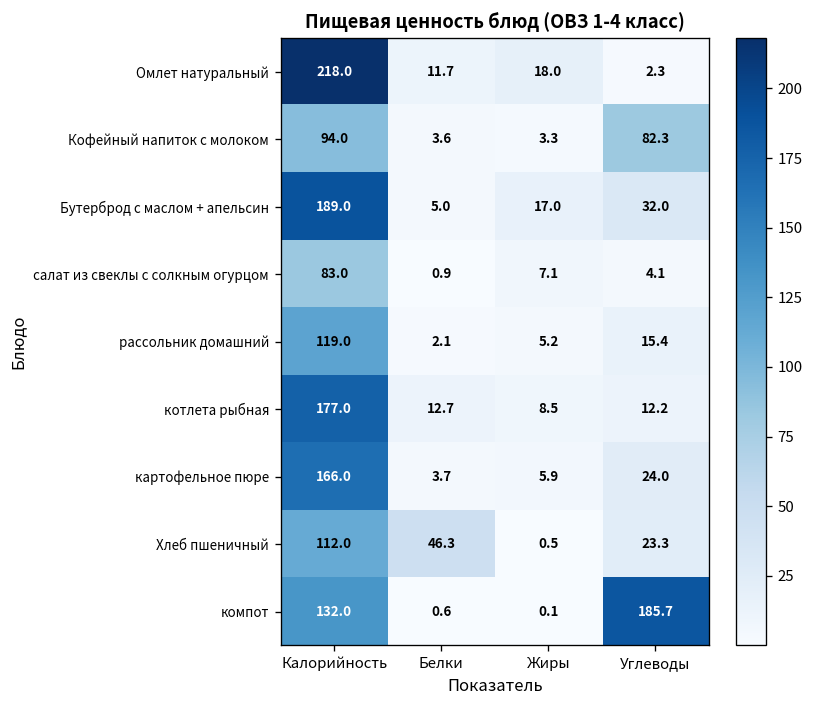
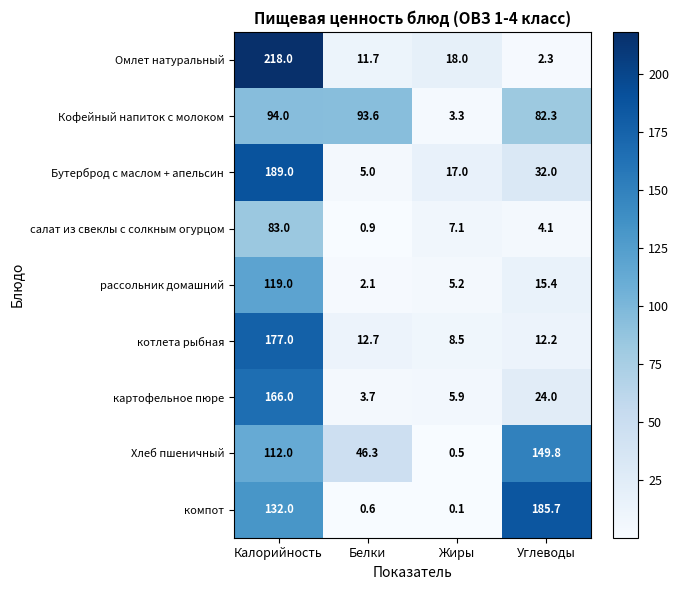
  {
    "Омлет натуральный": {
      "Калорийность": 218.0,
      "Белки": 11.7,
      "Жиры": 18.0,
      "Углеводы": 2.3
    },
    "Кофейный напиток с молоком": {
      "Калорийность": 94.0,
-     "Белки": 3.6,
+     "Белки": 93.6,
      "Жиры": 3.3,
      "Углеводы": 82.3
    },
    "Бутерброд с маслом + апельсин": {
      "Калорийность": 189.0,
      "Белки": 5.0,
      "Жиры": 17.0,
      "Углеводы": 32.0
    },
    "салат из свеклы с солкным огурцом": {
      "Калорийность": 83.0,
      "Белки": 0.9,
      "Жиры": 7.1,
      "Углеводы": 4.1
    },
    "рассольник домашний": {
      "Калорийность": 119.0,
      "Белки": 2.1,
      "Жиры": 5.2,
      "Углеводы": 15.4
    },
    "котлета рыбная": {
      "Калорийность": 177.0,
      "Белки": 12.7,
      "Жиры": 8.5,
      "Углеводы": 12.2
    },
    "картофельное пюре": {
      "Калорийность": 166.0,
      "Белки": 3.7,
      "Жиры": 5.9,
      "Углеводы": 24.0
    },
    "Хлеб пшеничный": {
      "Калорийность": 112.0,
      "Белки": 46.3,
      "Жиры": 0.5,
-     "Углеводы": 23.3
+     "Углеводы": 149.8
    },
    "компот": {
      "Калорийность": 132.0,
      "Белки": 0.6,
      "Жиры": 0.1,
      "Углеводы": 185.7
    }
  }
